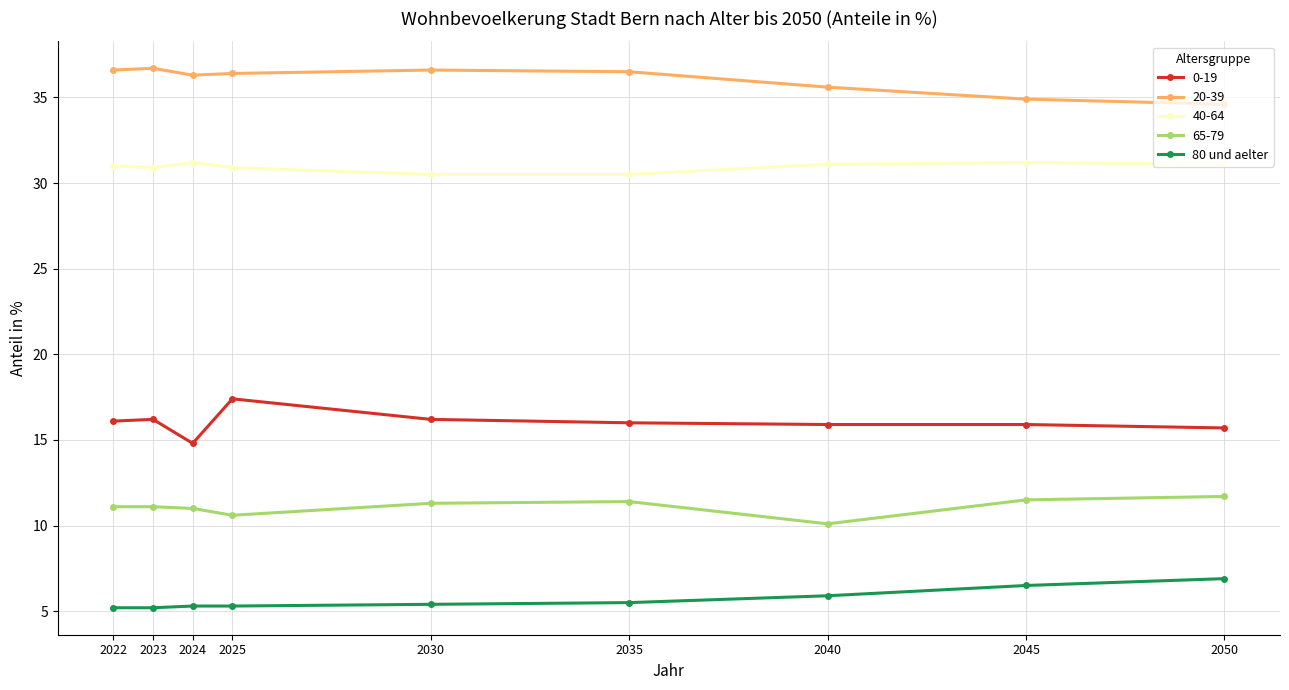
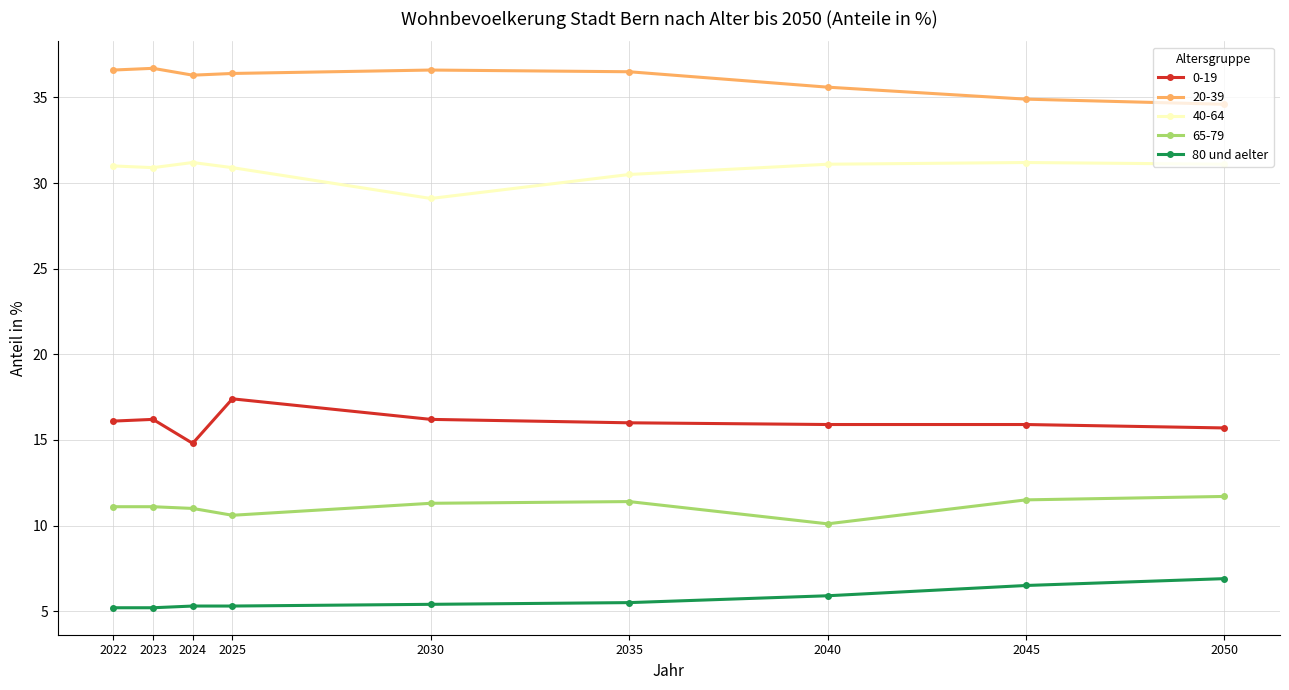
  {
    "0-19": {
      "2022": 16.1,
      "2023": 16.2,
      "2024": 14.8,
      "2025": 17.4,
      "2030": 16.2,
      "2035": 16.0,
      "2040": 15.9,
      "2045": 15.9,
      "2050": 15.7
    },
    "20-39": {
      "2022": 36.6,
      "2023": 36.7,
      "2024": 36.3,
      "2025": 36.4,
      "2030": 36.6,
      "2035": 36.5,
      "2040": 35.6,
      "2045": 34.9
    },
    "40-64": {
      "2022": 31.0,
      "2023": 30.9,
      "2024": 31.2,
      "2025": 30.9,
-     "2030": 30.5,
+     "2030": 29.1,
      "2035": 30.5,
      "2040": 31.1,
      "2045": 31.2
    },
    "65-79": {
      "2022": 11.1,
      "2023": 11.1,
      "2024": 11.0,
      "2025": 10.6,
      "2030": 11.3,
      "2035": 11.4,
      "2040": 10.1,
      "2045": 11.5,
      "2050": 11.7
    },
    "80 und aelter": {
      "2022": 5.2,
      "2023": 5.2,
      "2024": 5.3,
      "2025": 5.3,
      "2030": 5.4,
      "2035": 5.5,
      "2040": 5.9,
      "2045": 6.5,
      "2050": 6.9
    }
  }
